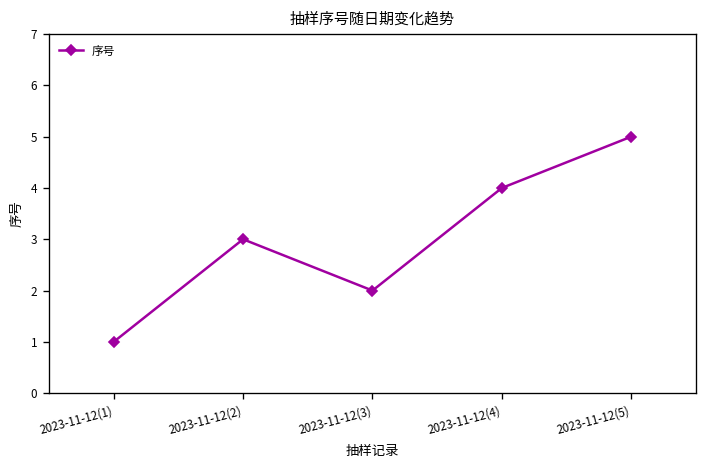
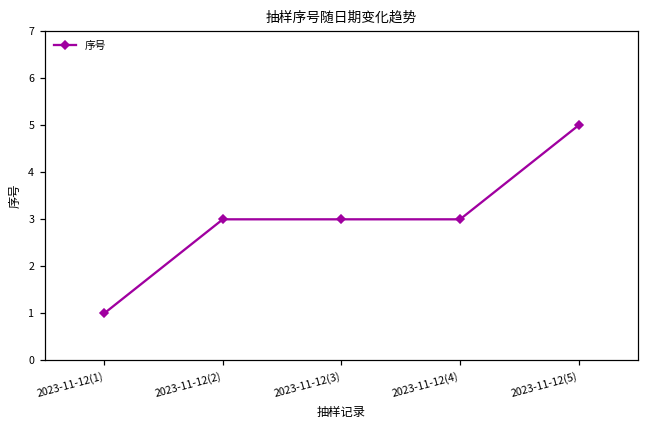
  {
    "2023-11-12(1)": 1,
    "2023-11-12(2)": 3,
-   "2023-11-12(3)": 2,
-   "2023-11-12(4)": 4,
+   "2023-11-12(3)": 3,
+   "2023-11-12(4)": 3,
    "2023-11-12(5)": 5
  }
